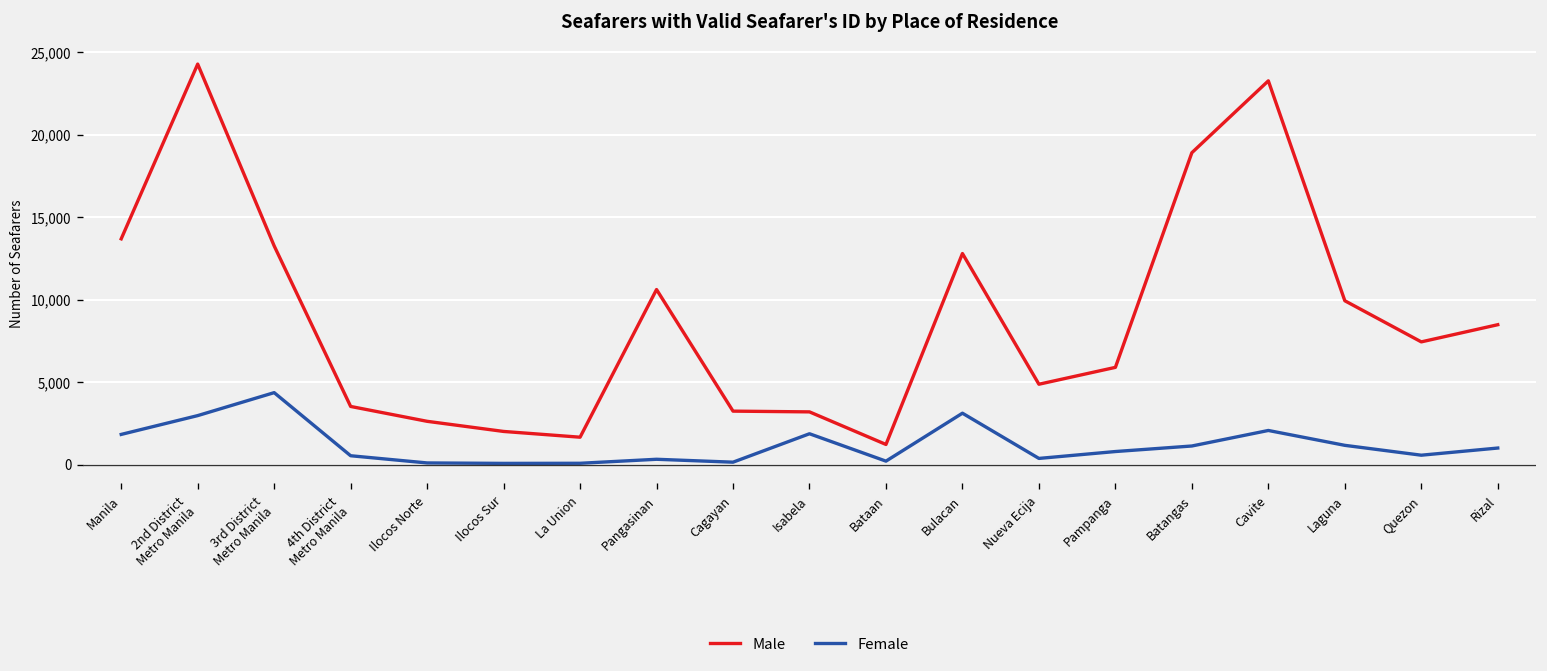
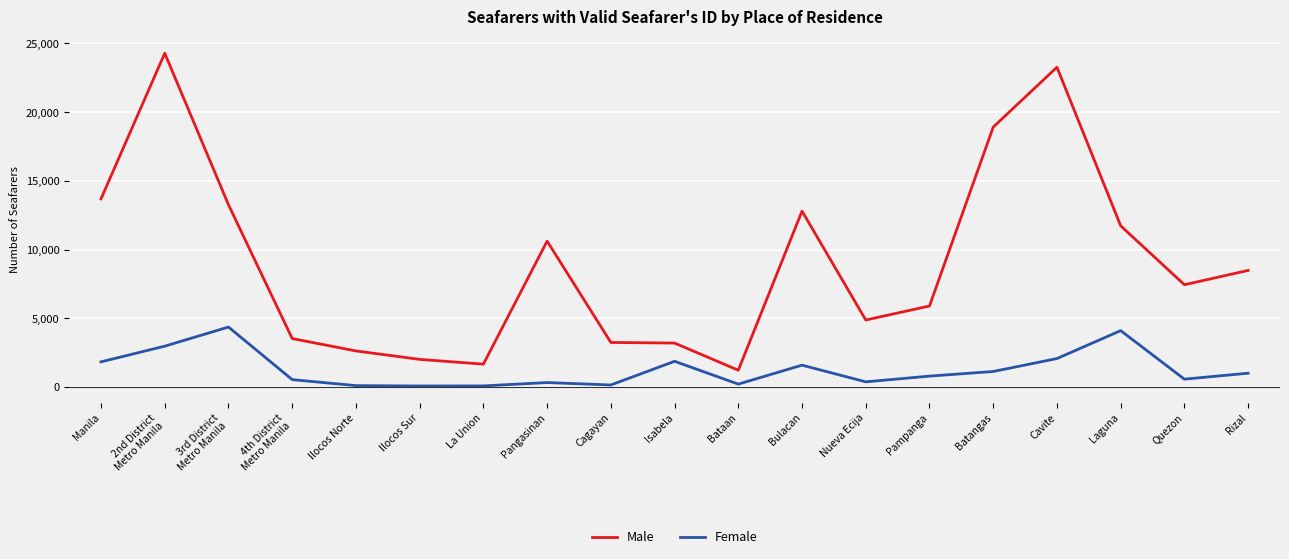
  {
    "Male": {
      "Manila": "13,700",
      "2nd District Metro Manila": "24,300",
      "3rd District Metro Manila": "13,300",
      "4th District Metro Manila": "3,500",
      "Ilocos Norte": "2,600",
      "Ilocos Sur": "2,000",
      "La Union": "1,700",
      "Pangasinan": "10,600",
      "Cagayan": "3,300",
      "Isabela": "3,200",
      "Bataan": "1,200",
      "Bulacan": "12,800",
      "Nueva Ecija": "4,900",
      "Pampanga": "5,900",
      "Batangas": "18,900",
      "Cavite": "23,300",
-     "Laguna": "9,900",
+     "Laguna": "11,700",
      "Quezon": "7,500",
      "Rizal": "8,500"
    },
    "Female": {
      "Manila": "1,800",
      "2nd District Metro Manila": "3,000",
      "3rd District Metro Manila": "4,400",
      "4th District Metro Manila": "500",
      "Ilocos Norte": "100",
      "Ilocos Sur": "100",
      "La Union": "100",
      "Pangasinan": "300",
      "Cagayan": "200",
      "Isabela": "1,900",
      "Bataan": "200",
-     "Bulacan": "3,100",
+     "Bulacan": "1,600",
      "Nueva Ecija": "400",
      "Pampanga": "800",
      "Batangas": "1,100",
      "Cavite": "2,100",
-     "Laguna": "1,200",
+     "Laguna": "4,100",
      "Quezon": "600",
      "Rizal": "1,000"
    }
  }
